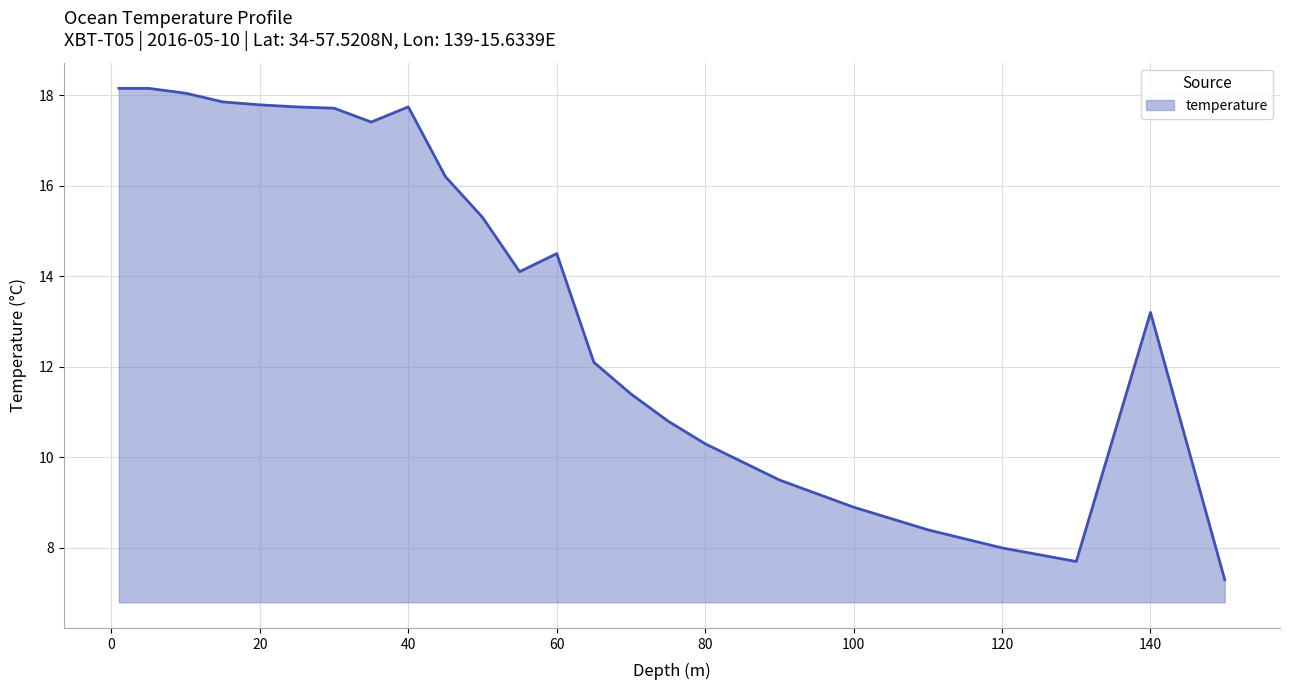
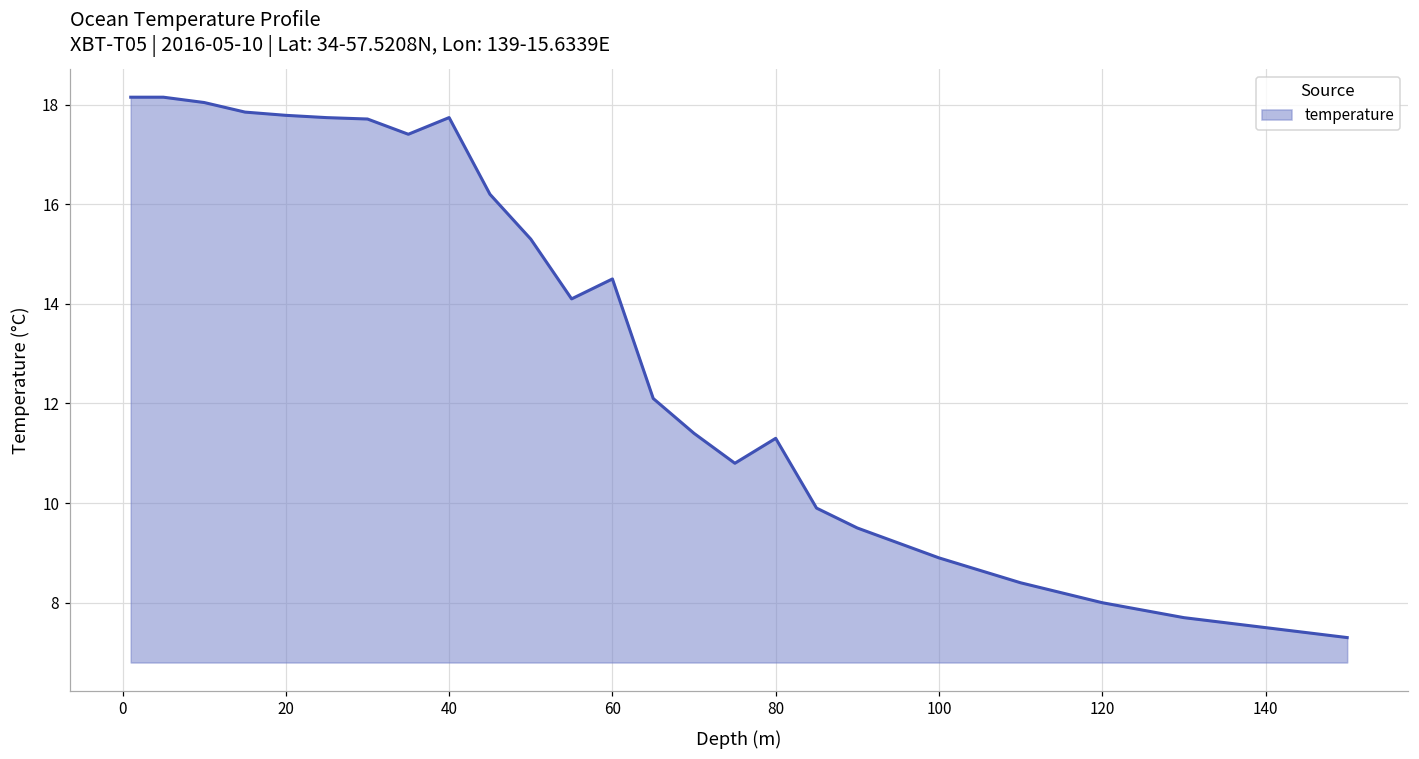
  {
    "20": 17.8,
    "40": 17.7,
    "60": 14.5,
-   "80": 10.3,
+   "80": 11.3,
    "100": 8.9,
    "120": 8.0,
-   "140": 13.2
+   "140": 7.5
  }
